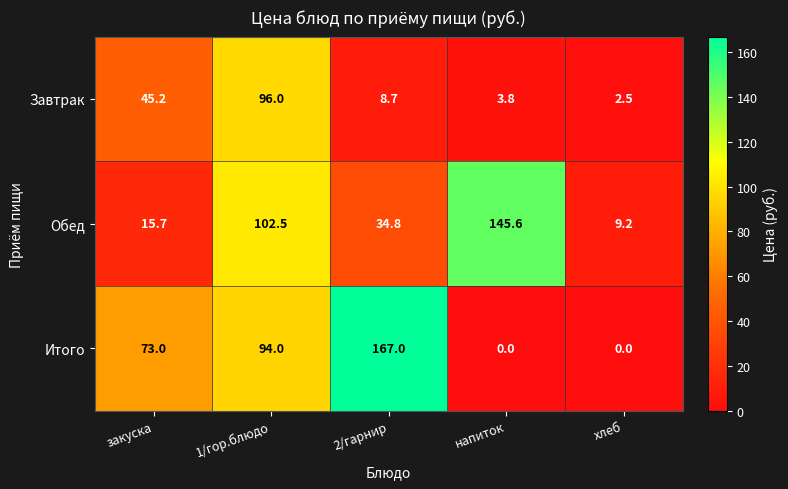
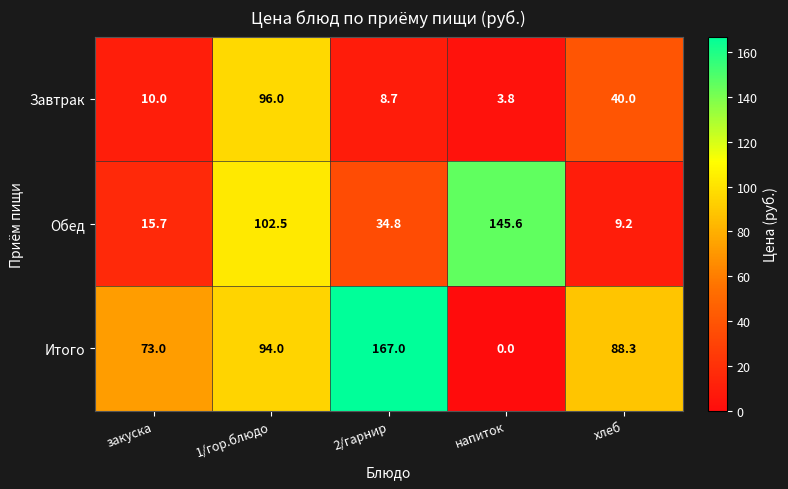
  {
    "Завтрак": {
-     "закуска": 45.2,
+     "закуска": 10.0,
      "1/гор.блюдо": 96.0,
      "2/гарнир": 8.7,
      "напиток": 3.8,
-     "хлеб": 2.5
+     "хлеб": 40.0
    },
    "Обед": {
      "закуска": 15.7,
      "1/гор.блюдо": 102.5,
      "2/гарнир": 34.8,
      "напиток": 145.6,
      "хлеб": 9.2
    },
    "Итого": {
      "закуска": 73.0,
      "1/гор.блюдо": 94.0,
      "2/гарнир": 167.0,
      "напиток": 0.0,
-     "хлеб": 0.0
+     "хлеб": 88.3
    }
  }
